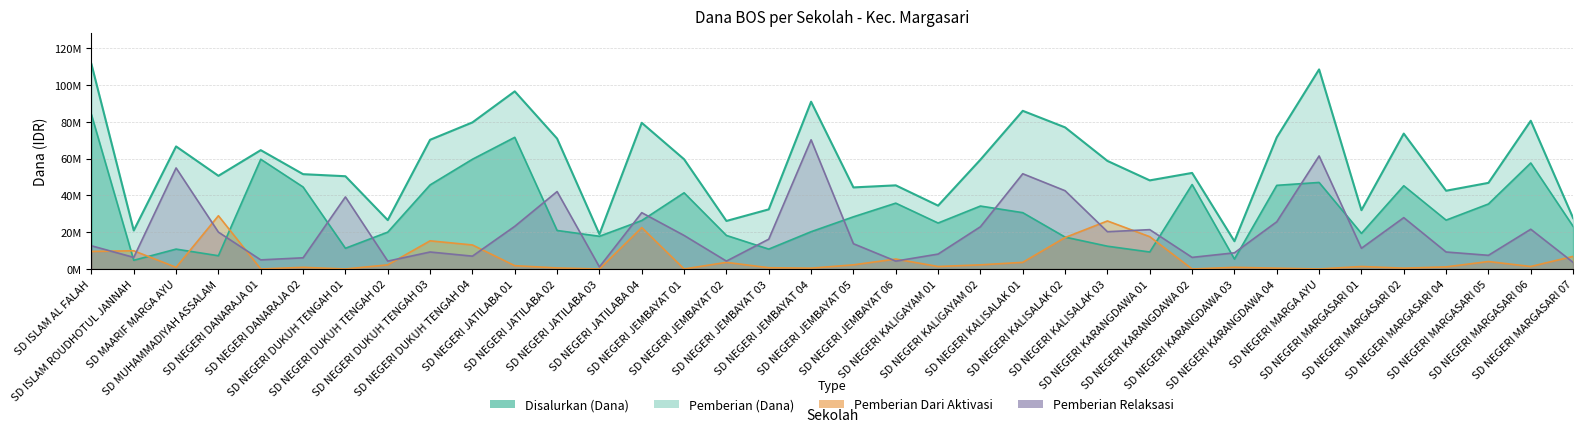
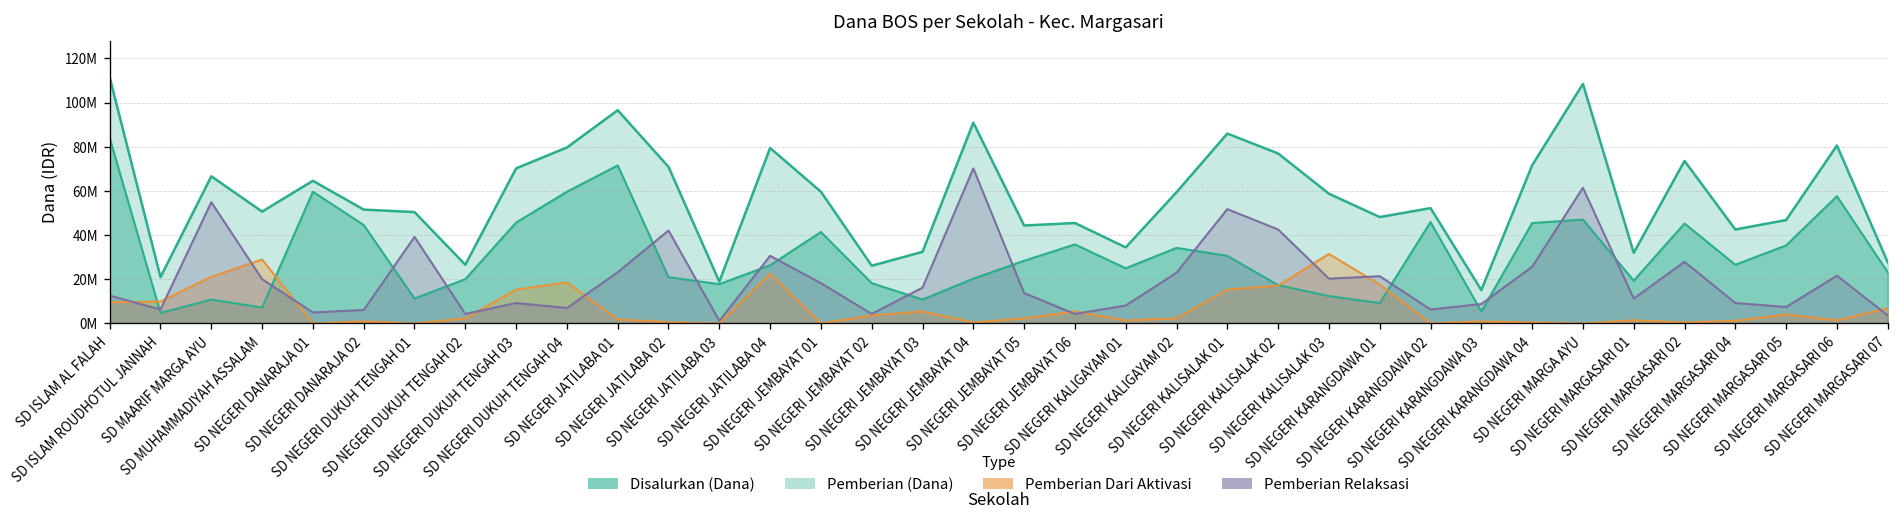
  {
    "Pemberian Dari Aktivasi": {
      "SD ISLAM AL FALAH": 10000000,
      "SD ISLAM ROUDHOTUL JANNAH": 10000000,
-     "SD MAARIF MARGA AYU": 1000000,
+     "SD MAARIF MARGA AYU": 21000000,
      "SD MUHAMMADIYAH ASSALAM": 29000000,
      "SD NEGERI DANARAJA 01": 0,
      "SD NEGERI DANARAJA 02": 1000000,
      "SD NEGERI DUKUH TENGAH 01": 0,
      "SD NEGERI DUKUH TENGAH 02": 2000000,
      "SD NEGERI DUKUH TENGAH 03": 15000000,
-     "SD NEGERI DUKUH TENGAH 04": 13000000,
+     "SD NEGERI DUKUH TENGAH 04": 19000000,
      "SD NEGERI JATILABA 01": 2000000,
      "SD NEGERI JATILABA 02": 1000000,
      "SD NEGERI JATILABA 04": 23000000,
      "SD NEGERI JEMBAYAT 01": 0,
-     "SD NEGERI JEMBAYAT 03": 1000000,
+     "SD NEGERI JEMBAYAT 03": 5000000,
      "SD NEGERI JEMBAYAT 04": 0,
      "SD NEGERI JEMBAYAT 05": 2000000,
      "SD NEGERI KALIGAYAM 01": 1000000,
      "SD NEGERI KALIGAYAM 02": 2000000,
-     "SD NEGERI KALISALAK 01": 4000000,
-     "SD NEGERI KALISALAK 03": 26000000,
+     "SD NEGERI KALISALAK 01": 15000000,
+     "SD NEGERI KALISALAK 03": 31000000,
      "SD NEGERI KARANGDAWA 01": 18000000,
      "SD NEGERI KARANGDAWA 02": 0,
      "SD NEGERI KARANGDAWA 03": 1000000,
      "SD NEGERI KARANGDAWA 04": 0,
      "SD NEGERI MARGA AYU": 0,
      "SD NEGERI MARGASARI 01": 1000000,
      "SD NEGERI MARGASARI 02": 0,
      "SD NEGERI MARGASARI 04": 1000000,
      "SD NEGERI MARGASARI 05": 4000000,
      "SD NEGERI MARGASARI 06": 1000000,
      "SD NEGERI MARGASARI 07": 7000000
    }
  }
